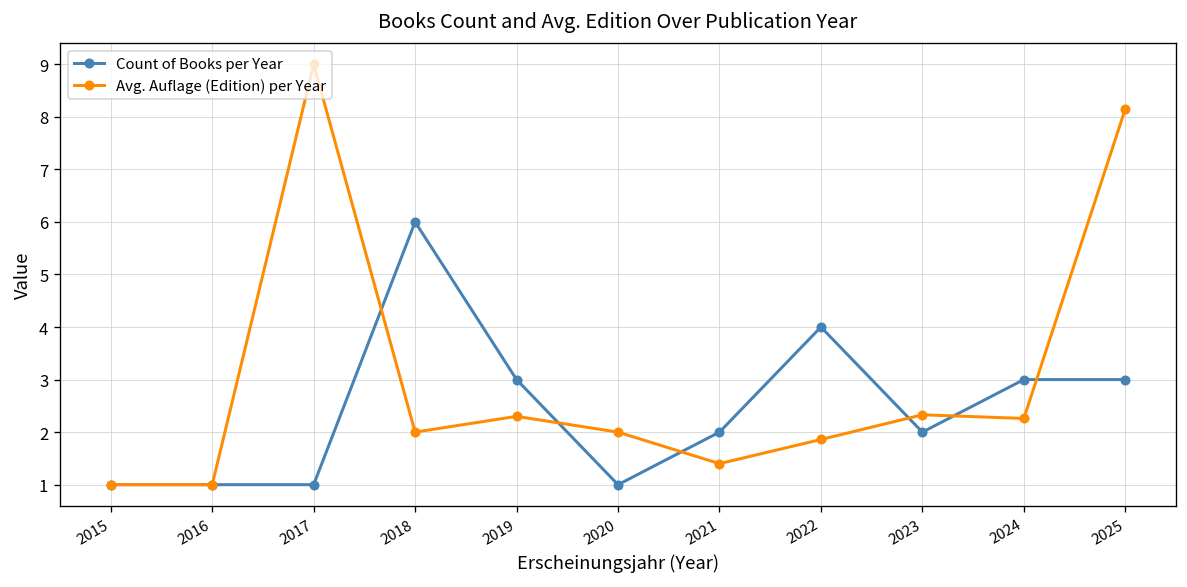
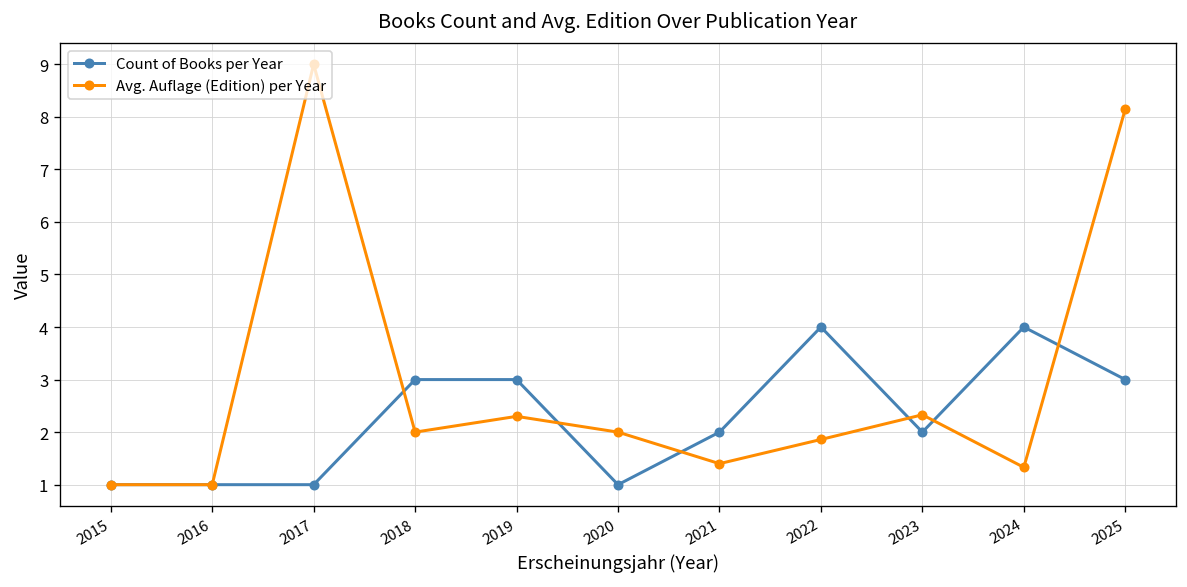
  {
    "Count of Books per Year": {
      "2017": 1,
-     "2018": 6,
+     "2018": 3,
      "2019": 3,
      "2020": 1,
      "2021": 2,
      "2022": 4,
      "2023": 2,
-     "2024": 3,
+     "2024": 4,
      "2025": 3
    },
    "Avg. Auflage (Edition) per Year": {
      "2018": 2.0,
      "2019": 2.3,
      "2020": 2.0,
      "2021": 1.4,
      "2022": 1.9,
      "2023": 2.3,
-     "2024": 2.3,
+     "2024": 1.3,
      "2025": 8.2
    }
  }
